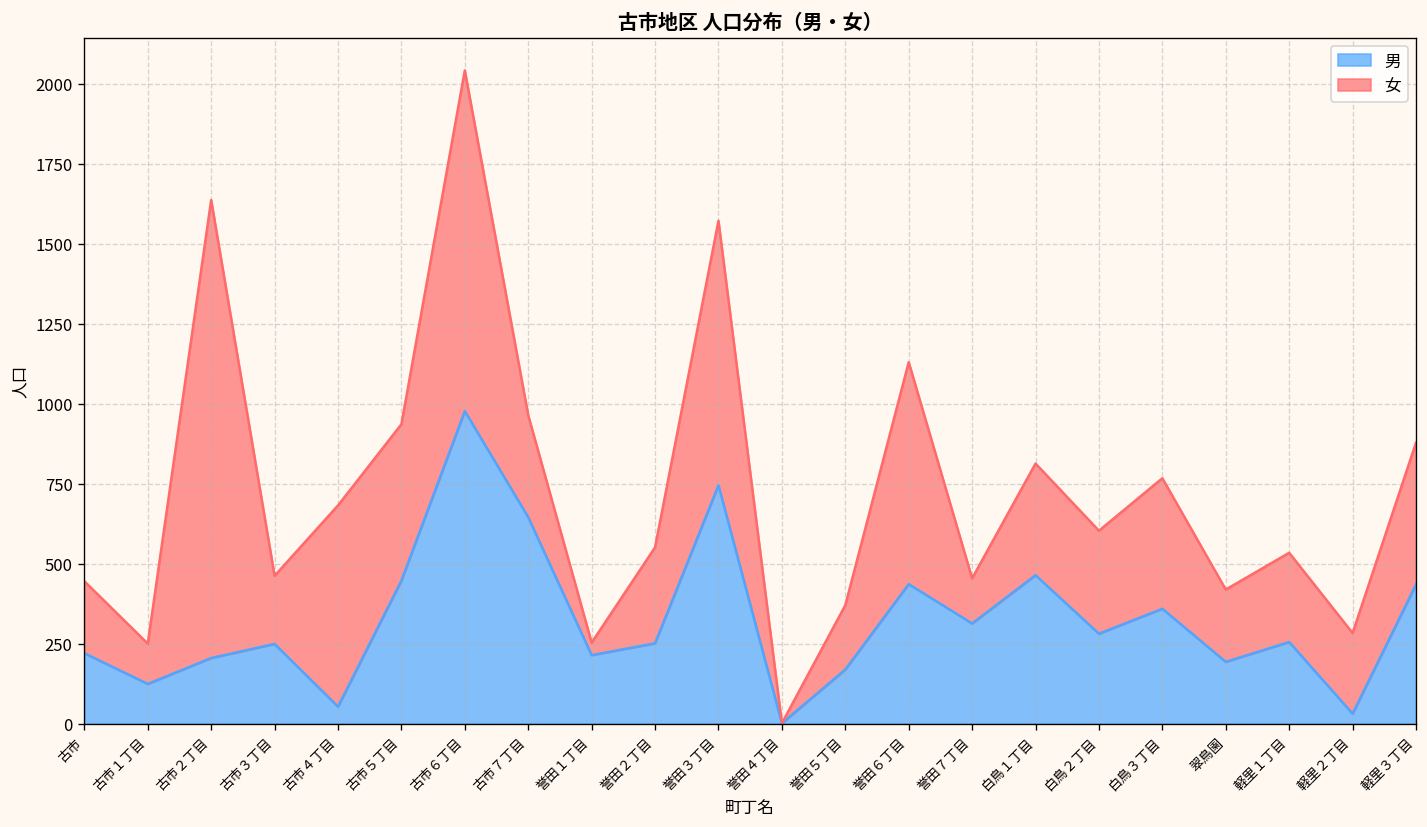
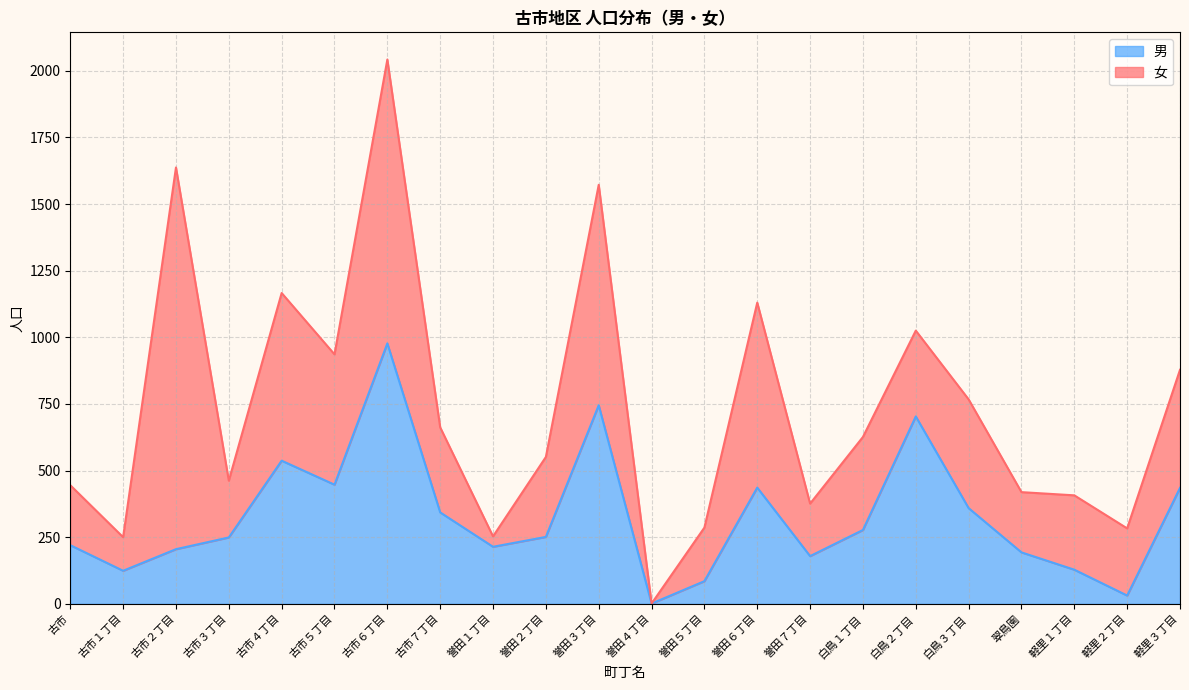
  {
    "男": {
      "古市": 220,
      "古市１丁目": 120,
      "古市２丁目": 210,
      "古市３丁目": 250,
-     "古市４丁目": 50,
+     "古市４丁目": 540,
      "古市５丁目": 450,
      "古市６丁目": 980,
-     "古市７丁目": 650,
+     "古市７丁目": 340,
      "誉田１丁目": 210,
      "誉田２丁目": 250,
      "誉田３丁目": 750,
-     "誉田５丁目": 170,
+     "誉田５丁目": 90,
      "誉田６丁目": 440,
-     "誉田７丁目": 310,
-     "白鳥１丁目": 460,
-     "白鳥２丁目": 280,
+     "誉田７丁目": 180,
+     "白鳥１丁目": 280,
+     "白鳥２丁目": 700,
      "白鳥３丁目": 360,
      "翠鳥園": 190,
-     "軽里１丁目": 260,
+     "軽里１丁目": 130,
      "軽里２丁目": 30,
      "軽里３丁目": 440
    },
    "女": {
      "古市": 230,
      "古市１丁目": 130,
      "古市２丁目": 1430,
      "古市３丁目": 210,
      "古市４丁目": 630,
      "古市５丁目": 490,
      "古市６丁目": 1070,
      "古市７丁目": 320,
      "誉田１丁目": 40,
      "誉田２丁目": 300,
      "誉田３丁目": 830,
      "誉田５丁目": 200,
      "誉田６丁目": 690,
-     "誉田７丁目": 140,
+     "誉田７丁目": 200,
      "白鳥１丁目": 350,
      "白鳥２丁目": 320,
      "白鳥３丁目": 410,
      "翠鳥園": 230,
      "軽里１丁目": 280,
      "軽里２丁目": 250,
      "軽里３丁目": 440
    }
  }
